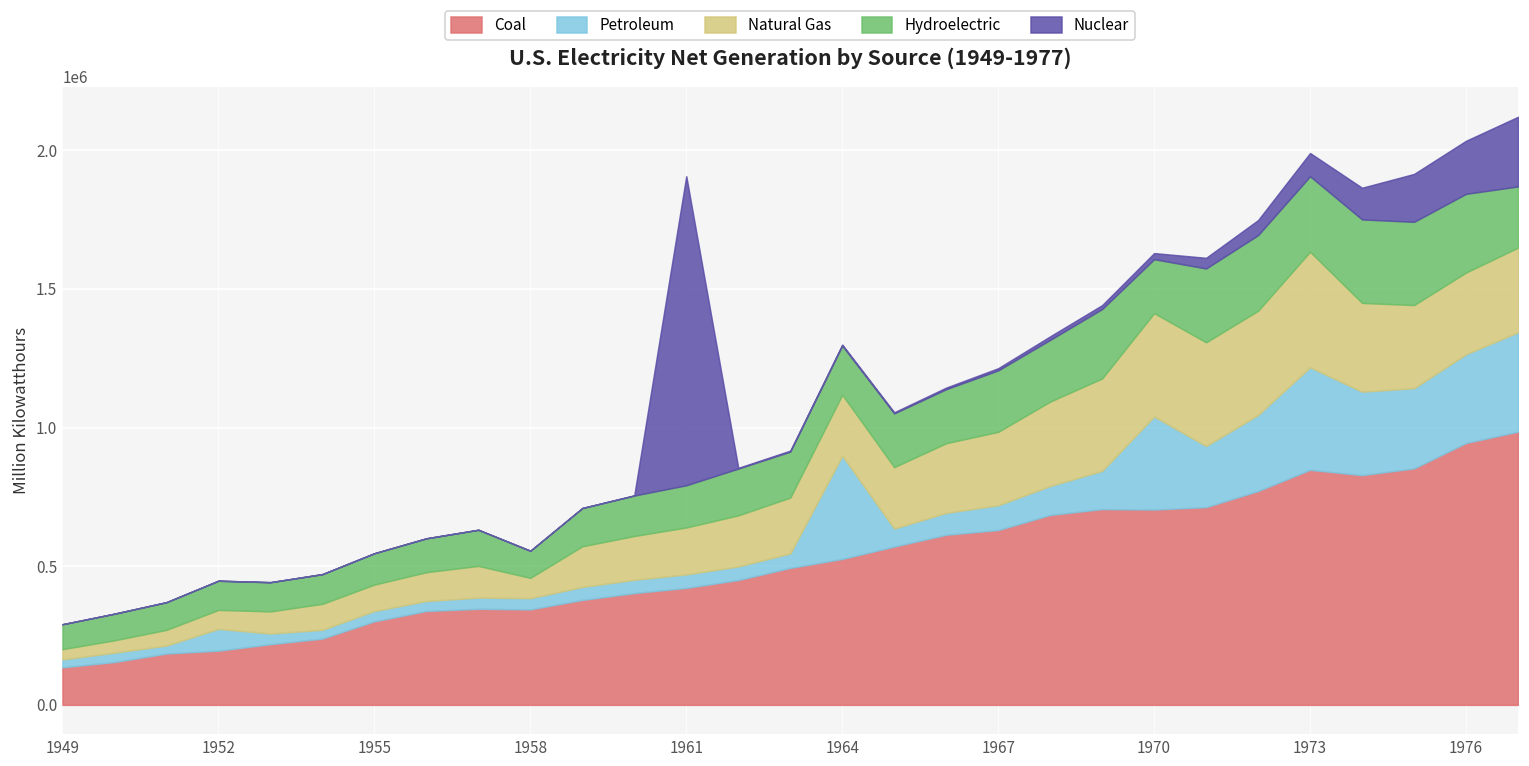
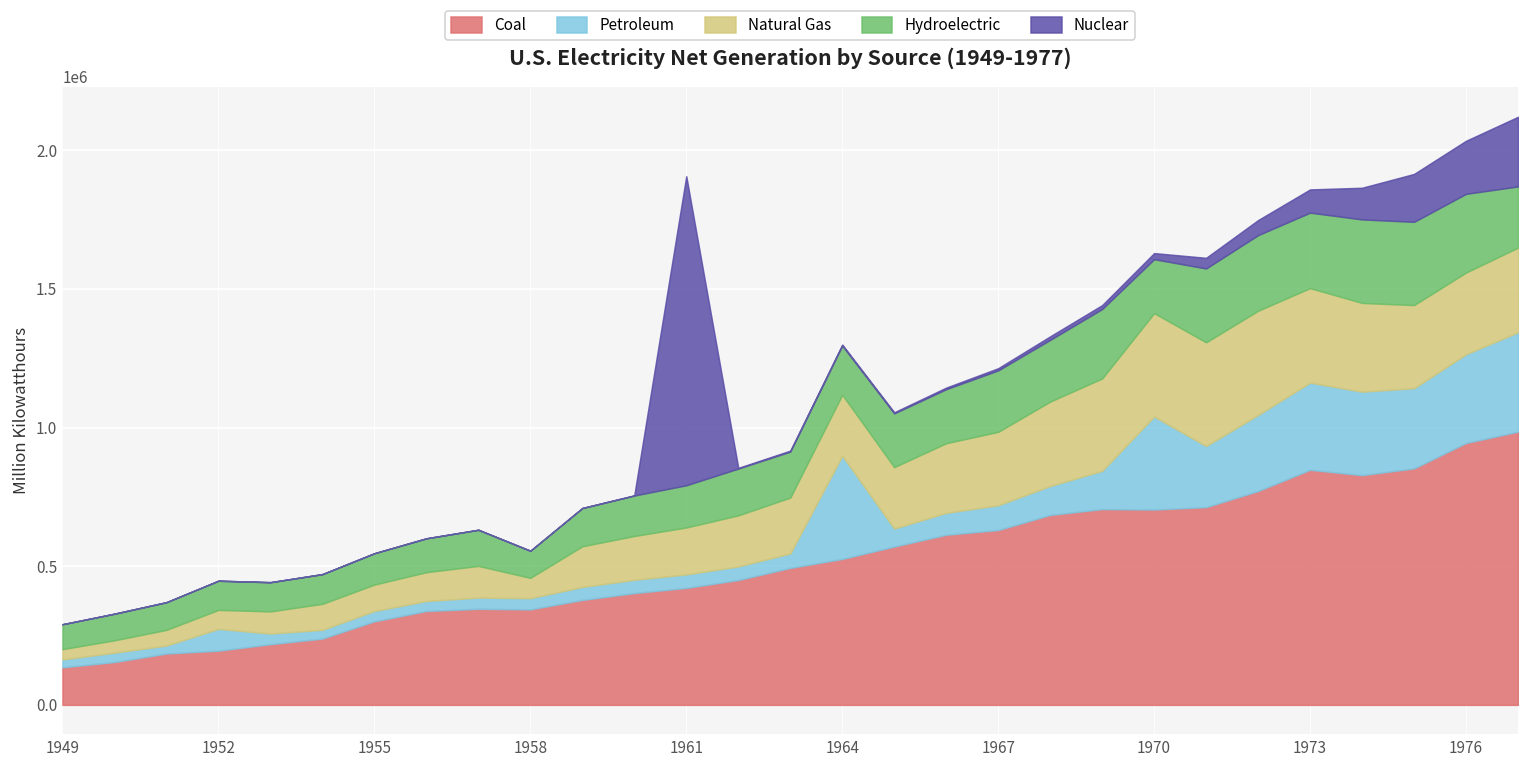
  {
    "Coal": {
      "1949": 140000,
      "1952": 200000,
      "1955": 300000,
      "1958": 340000,
      "1961": 420000,
      "1964": 530000,
      "1967": 630000,
      "1970": 700000,
      "1973": 850000,
      "1976": 940000
    },
    "Petroleum": {
      "1949": 30000,
      "1952": 80000,
      "1955": 40000,
      "1958": 40000,
      "1961": 50000,
      "1964": 370000,
      "1967": 90000,
      "1970": 340000,
-     "1973": 370000,
+     "1973": 310000,
      "1976": 320000
    },
    "Natural Gas": {
      "1949": 40000,
      "1952": 70000,
      "1955": 100000,
      "1958": 70000,
      "1961": 170000,
      "1964": 220000,
      "1967": 260000,
      "1970": 370000,
-     "1973": 420000,
+     "1973": 340000,
      "1976": 290000
    },
    "Hydroelectric": {
      "1961": 150000,
      "1970": 190000,
      "1973": 270000,
      "1976": 280000
    },
    "Nuclear": {
      "1961": 1110000,
      "1970": 20000,
      "1973": 80000,
      "1976": 190000
    }
  }
